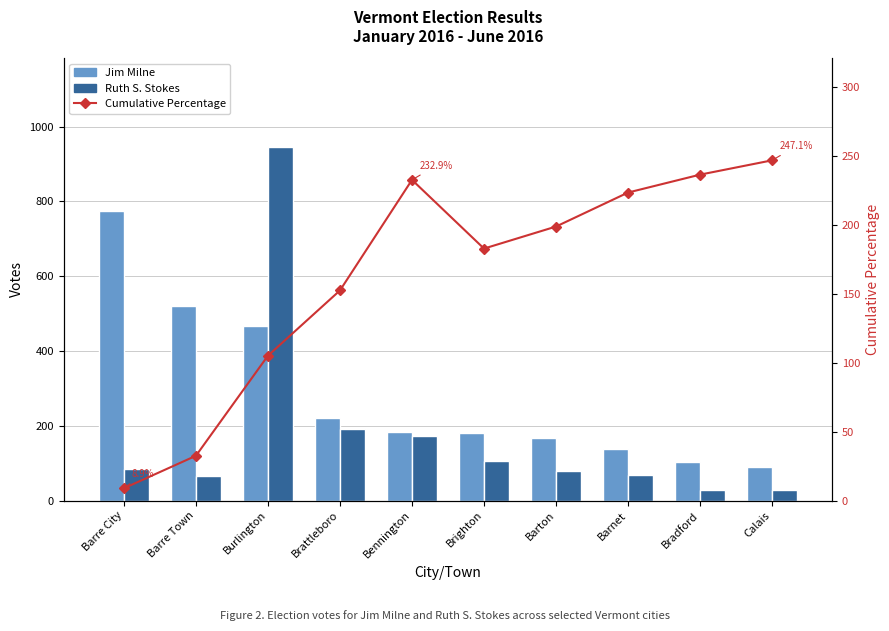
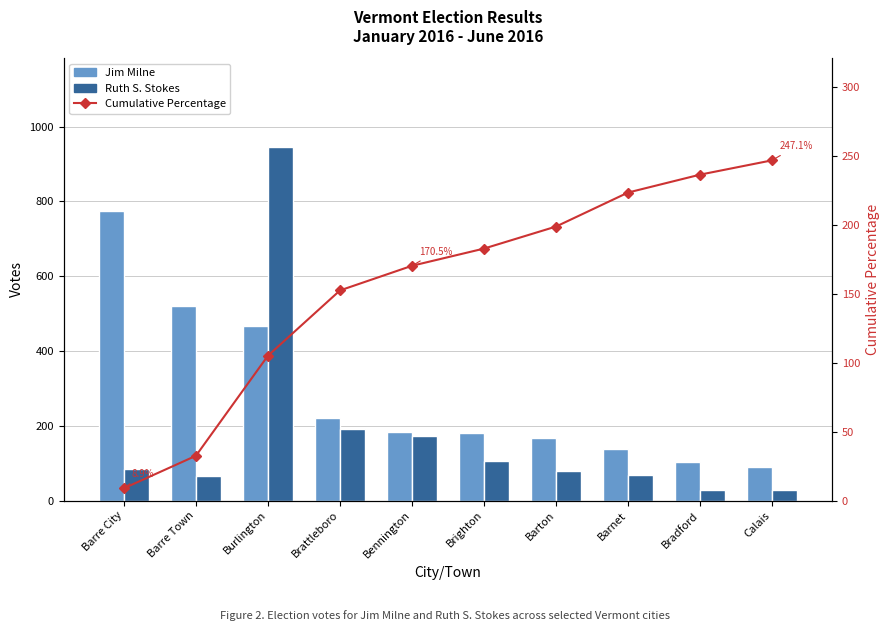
  {
    "Cumulative Percentage": {
      "Barre City": "8.9%",
-     "Bennington": "232.9%",
+     "Bennington": "170.5%",
      "Calais": "247.1%"
    }
  }
